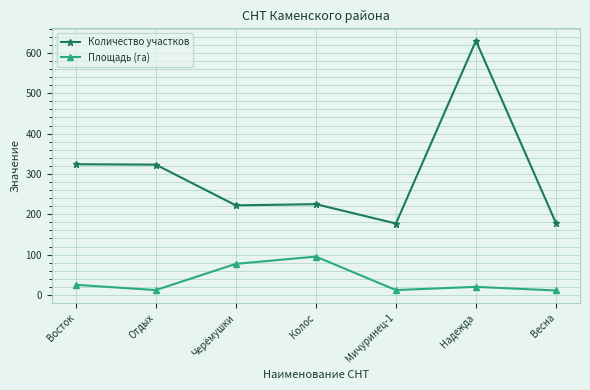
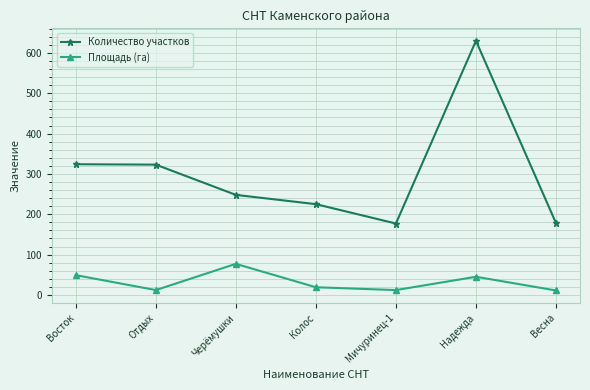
  {
    "Количество участков": {
      "Восток": 320,
      "Отдых": 320,
-     "Черёмушки": 220,
+     "Черёмушки": 250,
      "Колос": 230,
      "Мичуринец-1": 180,
      "Надежда": 630,
      "Весна": 180
    },
    "Площадь (га)": {
-     "Восток": 30,
+     "Восток": 50,
      "Отдых": 10,
      "Черёмушки": 80,
-     "Колос": 100,
+     "Колос": 20,
      "Мичуринец-1": 10,
-     "Надежда": 20,
+     "Надежда": 50,
      "Весна": 10
    }
  }
